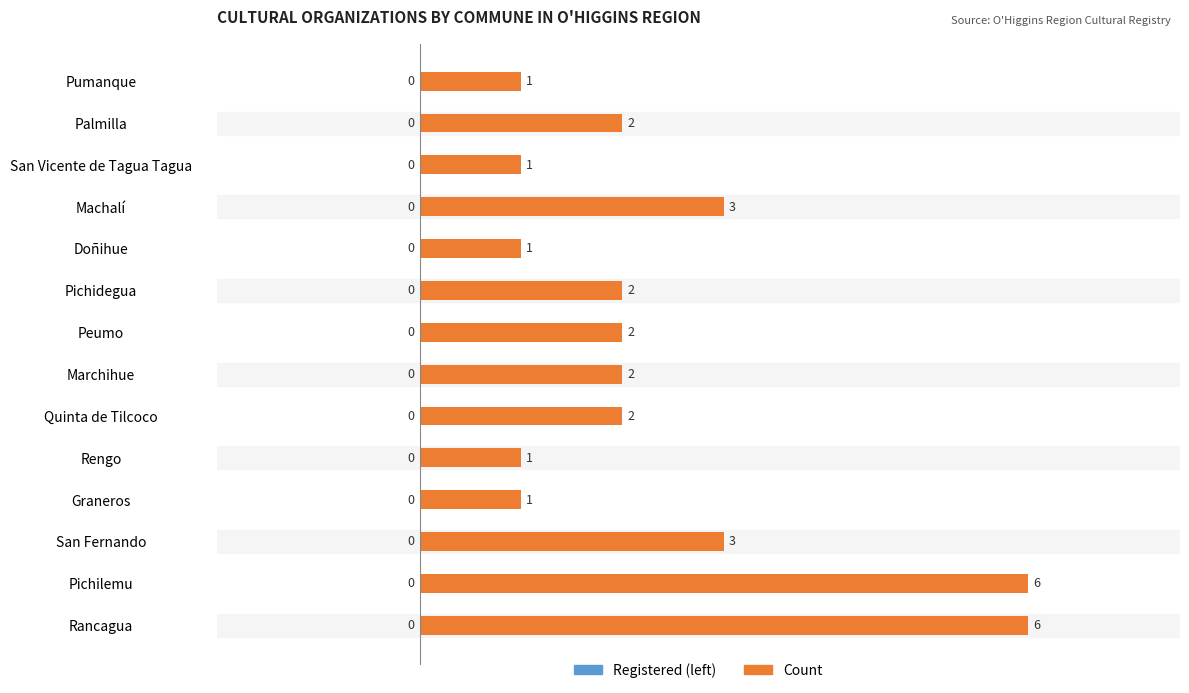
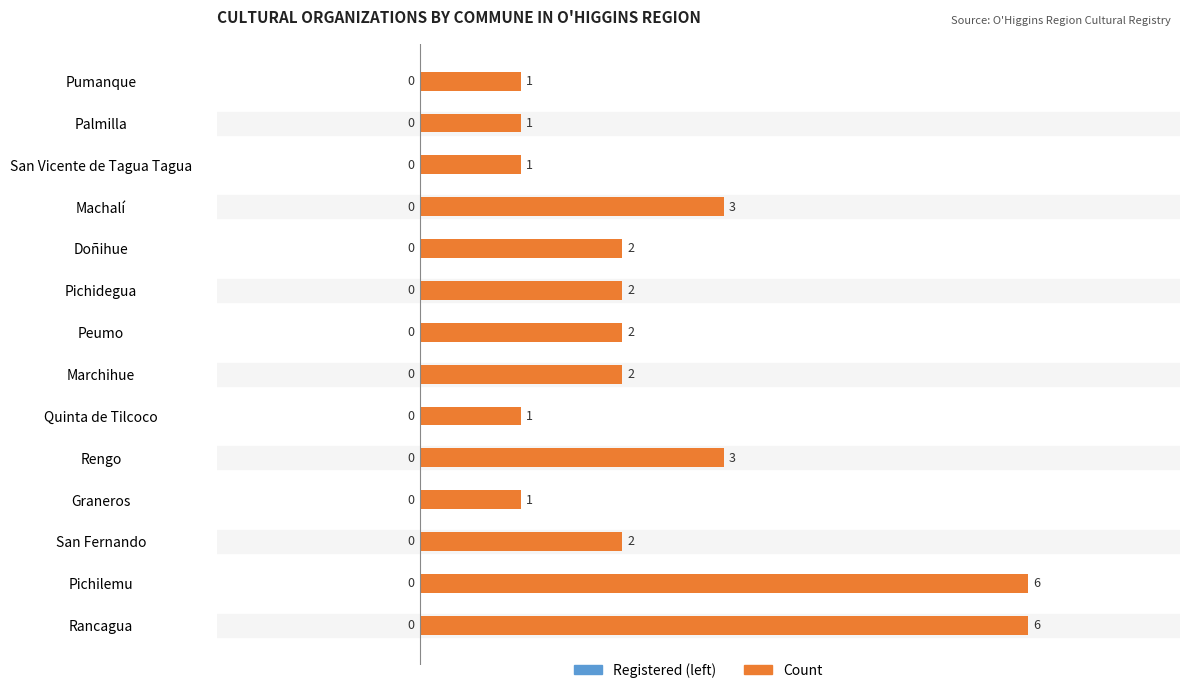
  {
    "Count": {
      "Pumanque": 1,
-     "Palmilla": 2,
+     "Palmilla": 1,
      "San Vicente de Tagua Tagua": 1,
      "Machalí": 3,
-     "Doñihue": 1,
+     "Doñihue": 2,
      "Pichidegua": 2,
      "Peumo": 2,
      "Marchihue": 2,
-     "Quinta de Tilcoco": 2,
-     "Rengo": 1,
+     "Quinta de Tilcoco": 1,
+     "Rengo": 3,
      "Graneros": 1,
-     "San Fernando": 3,
+     "San Fernando": 2,
      "Pichilemu": 6,
      "Rancagua": 6
    }
  }
